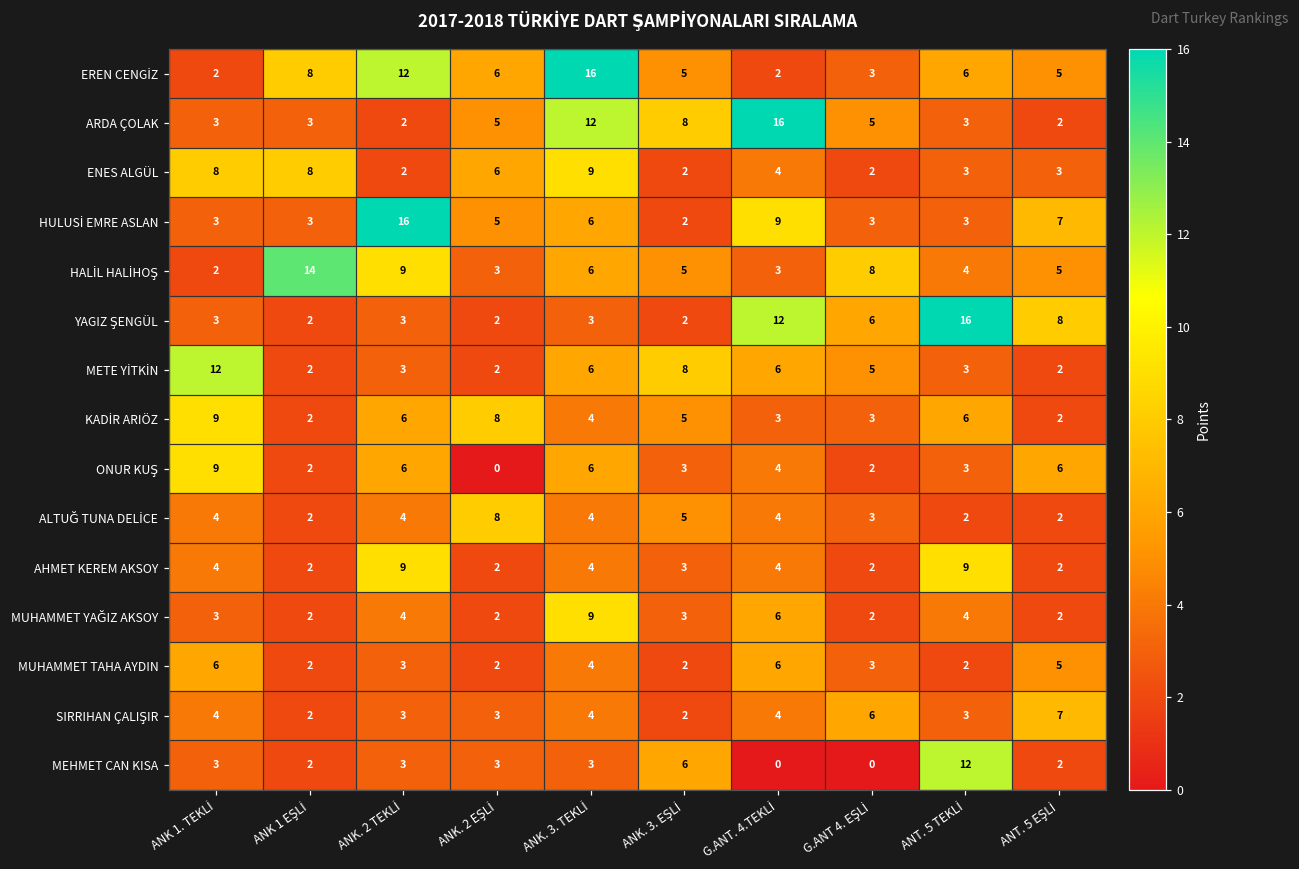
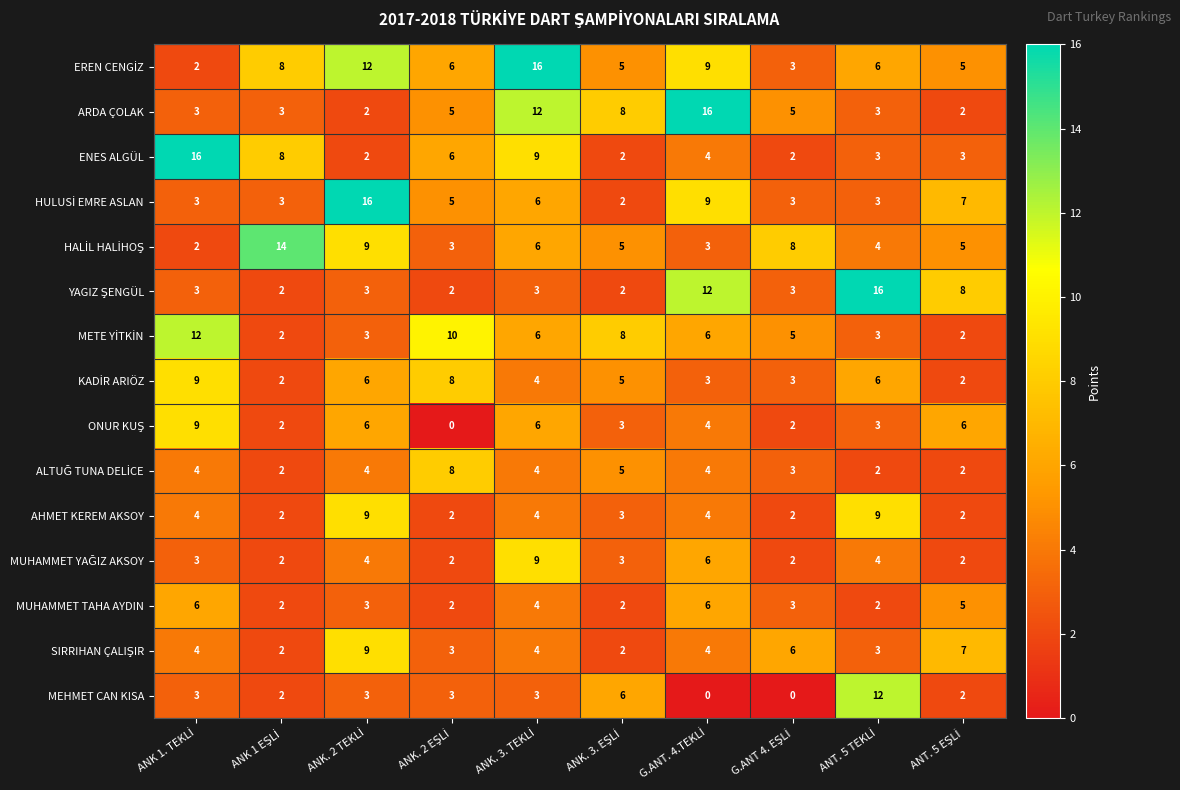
  {
    "EREN CENGİZ": {
      "ANK 1. TEKLİ": 2,
      "ANK 1 EŞLİ": 8,
      "ANK. 2 TEKLİ": 12,
      "ANK. 2 EŞLİ": 6,
      "ANK. 3. TEKLİ": 16,
      "ANK. 3. EŞLİ": 5,
-     "G.ANT. 4.TEKLİ": 2,
+     "G.ANT. 4.TEKLİ": 9,
      "G.ANT 4. EŞLİ": 3,
      "ANT. 5 TEKLİ": 6,
      "ANT. 5 EŞLİ": 5
    },
    "ARDA ÇOLAK": {
      "ANK 1. TEKLİ": 3,
      "ANK 1 EŞLİ": 3,
      "ANK. 2 TEKLİ": 2,
      "ANK. 2 EŞLİ": 5,
      "ANK. 3. TEKLİ": 12,
      "ANK. 3. EŞLİ": 8,
      "G.ANT. 4.TEKLİ": 16,
      "G.ANT 4. EŞLİ": 5,
      "ANT. 5 TEKLİ": 3,
      "ANT. 5 EŞLİ": 2
    },
    "ENES ALGÜL": {
-     "ANK 1. TEKLİ": 8,
+     "ANK 1. TEKLİ": 16,
      "ANK 1 EŞLİ": 8,
      "ANK. 2 TEKLİ": 2,
      "ANK. 2 EŞLİ": 6,
      "ANK. 3. TEKLİ": 9,
      "ANK. 3. EŞLİ": 2,
      "G.ANT. 4.TEKLİ": 4,
      "G.ANT 4. EŞLİ": 2,
      "ANT. 5 TEKLİ": 3,
      "ANT. 5 EŞLİ": 3
    },
    "HULUSİ EMRE ASLAN": {
      "ANK 1. TEKLİ": 3,
      "ANK 1 EŞLİ": 3,
      "ANK. 2 TEKLİ": 16,
      "ANK. 2 EŞLİ": 5,
      "ANK. 3. TEKLİ": 6,
      "ANK. 3. EŞLİ": 2,
      "G.ANT. 4.TEKLİ": 9,
      "G.ANT 4. EŞLİ": 3,
      "ANT. 5 TEKLİ": 3,
      "ANT. 5 EŞLİ": 7
    },
    "HALİL HALİHOŞ": {
      "ANK 1. TEKLİ": 2,
      "ANK 1 EŞLİ": 14,
      "ANK. 2 TEKLİ": 9,
      "ANK. 2 EŞLİ": 3,
      "ANK. 3. TEKLİ": 6,
      "ANK. 3. EŞLİ": 5,
      "G.ANT. 4.TEKLİ": 3,
      "G.ANT 4. EŞLİ": 8,
      "ANT. 5 TEKLİ": 4,
      "ANT. 5 EŞLİ": 5
    },
    "YAGIZ ŞENGÜL": {
      "ANK 1. TEKLİ": 3,
      "ANK 1 EŞLİ": 2,
      "ANK. 2 TEKLİ": 3,
      "ANK. 2 EŞLİ": 2,
      "ANK. 3. TEKLİ": 3,
      "ANK. 3. EŞLİ": 2,
      "G.ANT. 4.TEKLİ": 12,
-     "G.ANT 4. EŞLİ": 6,
+     "G.ANT 4. EŞLİ": 3,
      "ANT. 5 TEKLİ": 16,
      "ANT. 5 EŞLİ": 8
    },
    "METE YİTKİN": {
      "ANK 1. TEKLİ": 12,
      "ANK 1 EŞLİ": 2,
      "ANK. 2 TEKLİ": 3,
-     "ANK. 2 EŞLİ": 2,
+     "ANK. 2 EŞLİ": 10,
      "ANK. 3. TEKLİ": 6,
      "ANK. 3. EŞLİ": 8,
      "G.ANT. 4.TEKLİ": 6,
      "G.ANT 4. EŞLİ": 5,
      "ANT. 5 TEKLİ": 3,
      "ANT. 5 EŞLİ": 2
    },
    "KADİR ARIÖZ": {
      "ANK 1. TEKLİ": 9,
      "ANK 1 EŞLİ": 2,
      "ANK. 2 TEKLİ": 6,
      "ANK. 2 EŞLİ": 8,
      "ANK. 3. TEKLİ": 4,
      "ANK. 3. EŞLİ": 5,
      "G.ANT. 4.TEKLİ": 3,
      "G.ANT 4. EŞLİ": 3,
      "ANT. 5 TEKLİ": 6,
      "ANT. 5 EŞLİ": 2
    },
    "ONUR KUŞ": {
      "ANK 1. TEKLİ": 9,
      "ANK 1 EŞLİ": 2,
      "ANK. 2 TEKLİ": 6,
      "ANK. 2 EŞLİ": 0,
      "ANK. 3. TEKLİ": 6,
      "ANK. 3. EŞLİ": 3,
      "G.ANT. 4.TEKLİ": 4,
      "G.ANT 4. EŞLİ": 2,
      "ANT. 5 TEKLİ": 3,
      "ANT. 5 EŞLİ": 6
    },
    "ALTUĞ TUNA DELİCE": {
      "ANK 1. TEKLİ": 4,
      "ANK 1 EŞLİ": 2,
      "ANK. 2 TEKLİ": 4,
      "ANK. 2 EŞLİ": 8,
      "ANK. 3. TEKLİ": 4,
      "ANK. 3. EŞLİ": 5,
      "G.ANT. 4.TEKLİ": 4,
      "G.ANT 4. EŞLİ": 3,
      "ANT. 5 TEKLİ": 2,
      "ANT. 5 EŞLİ": 2
    },
    "AHMET KEREM AKSOY": {
      "ANK 1. TEKLİ": 4,
      "ANK 1 EŞLİ": 2,
      "ANK. 2 TEKLİ": 9,
      "ANK. 2 EŞLİ": 2,
      "ANK. 3. TEKLİ": 4,
      "ANK. 3. EŞLİ": 3,
      "G.ANT. 4.TEKLİ": 4,
      "G.ANT 4. EŞLİ": 2,
      "ANT. 5 TEKLİ": 9,
      "ANT. 5 EŞLİ": 2
    },
    "MUHAMMET YAĞIZ AKSOY": {
      "ANK 1. TEKLİ": 3,
      "ANK 1 EŞLİ": 2,
      "ANK. 2 TEKLİ": 4,
      "ANK. 2 EŞLİ": 2,
      "ANK. 3. TEKLİ": 9,
      "ANK. 3. EŞLİ": 3,
      "G.ANT. 4.TEKLİ": 6,
      "G.ANT 4. EŞLİ": 2,
      "ANT. 5 TEKLİ": 4,
      "ANT. 5 EŞLİ": 2
    },
    "MUHAMMET TAHA AYDIN": {
      "ANK 1. TEKLİ": 6,
      "ANK 1 EŞLİ": 2,
      "ANK. 2 TEKLİ": 3,
      "ANK. 2 EŞLİ": 2,
      "ANK. 3. TEKLİ": 4,
      "ANK. 3. EŞLİ": 2,
      "G.ANT. 4.TEKLİ": 6,
      "G.ANT 4. EŞLİ": 3,
      "ANT. 5 TEKLİ": 2,
      "ANT. 5 EŞLİ": 5
    },
    "SIRRIHAN ÇALIŞIR": {
      "ANK 1. TEKLİ": 4,
      "ANK 1 EŞLİ": 2,
-     "ANK. 2 TEKLİ": 3,
+     "ANK. 2 TEKLİ": 9,
      "ANK. 2 EŞLİ": 3,
      "ANK. 3. TEKLİ": 4,
      "ANK. 3. EŞLİ": 2,
      "G.ANT. 4.TEKLİ": 4,
      "G.ANT 4. EŞLİ": 6,
      "ANT. 5 TEKLİ": 3,
      "ANT. 5 EŞLİ": 7
    },
    "MEHMET CAN KISA": {
      "ANK 1. TEKLİ": 3,
      "ANK 1 EŞLİ": 2,
      "ANK. 2 TEKLİ": 3,
      "ANK. 2 EŞLİ": 3,
      "ANK. 3. TEKLİ": 3,
      "ANK. 3. EŞLİ": 6,
      "G.ANT. 4.TEKLİ": 0,
      "G.ANT 4. EŞLİ": 0,
      "ANT. 5 TEKLİ": 12,
      "ANT. 5 EŞLİ": 2
    }
  }
